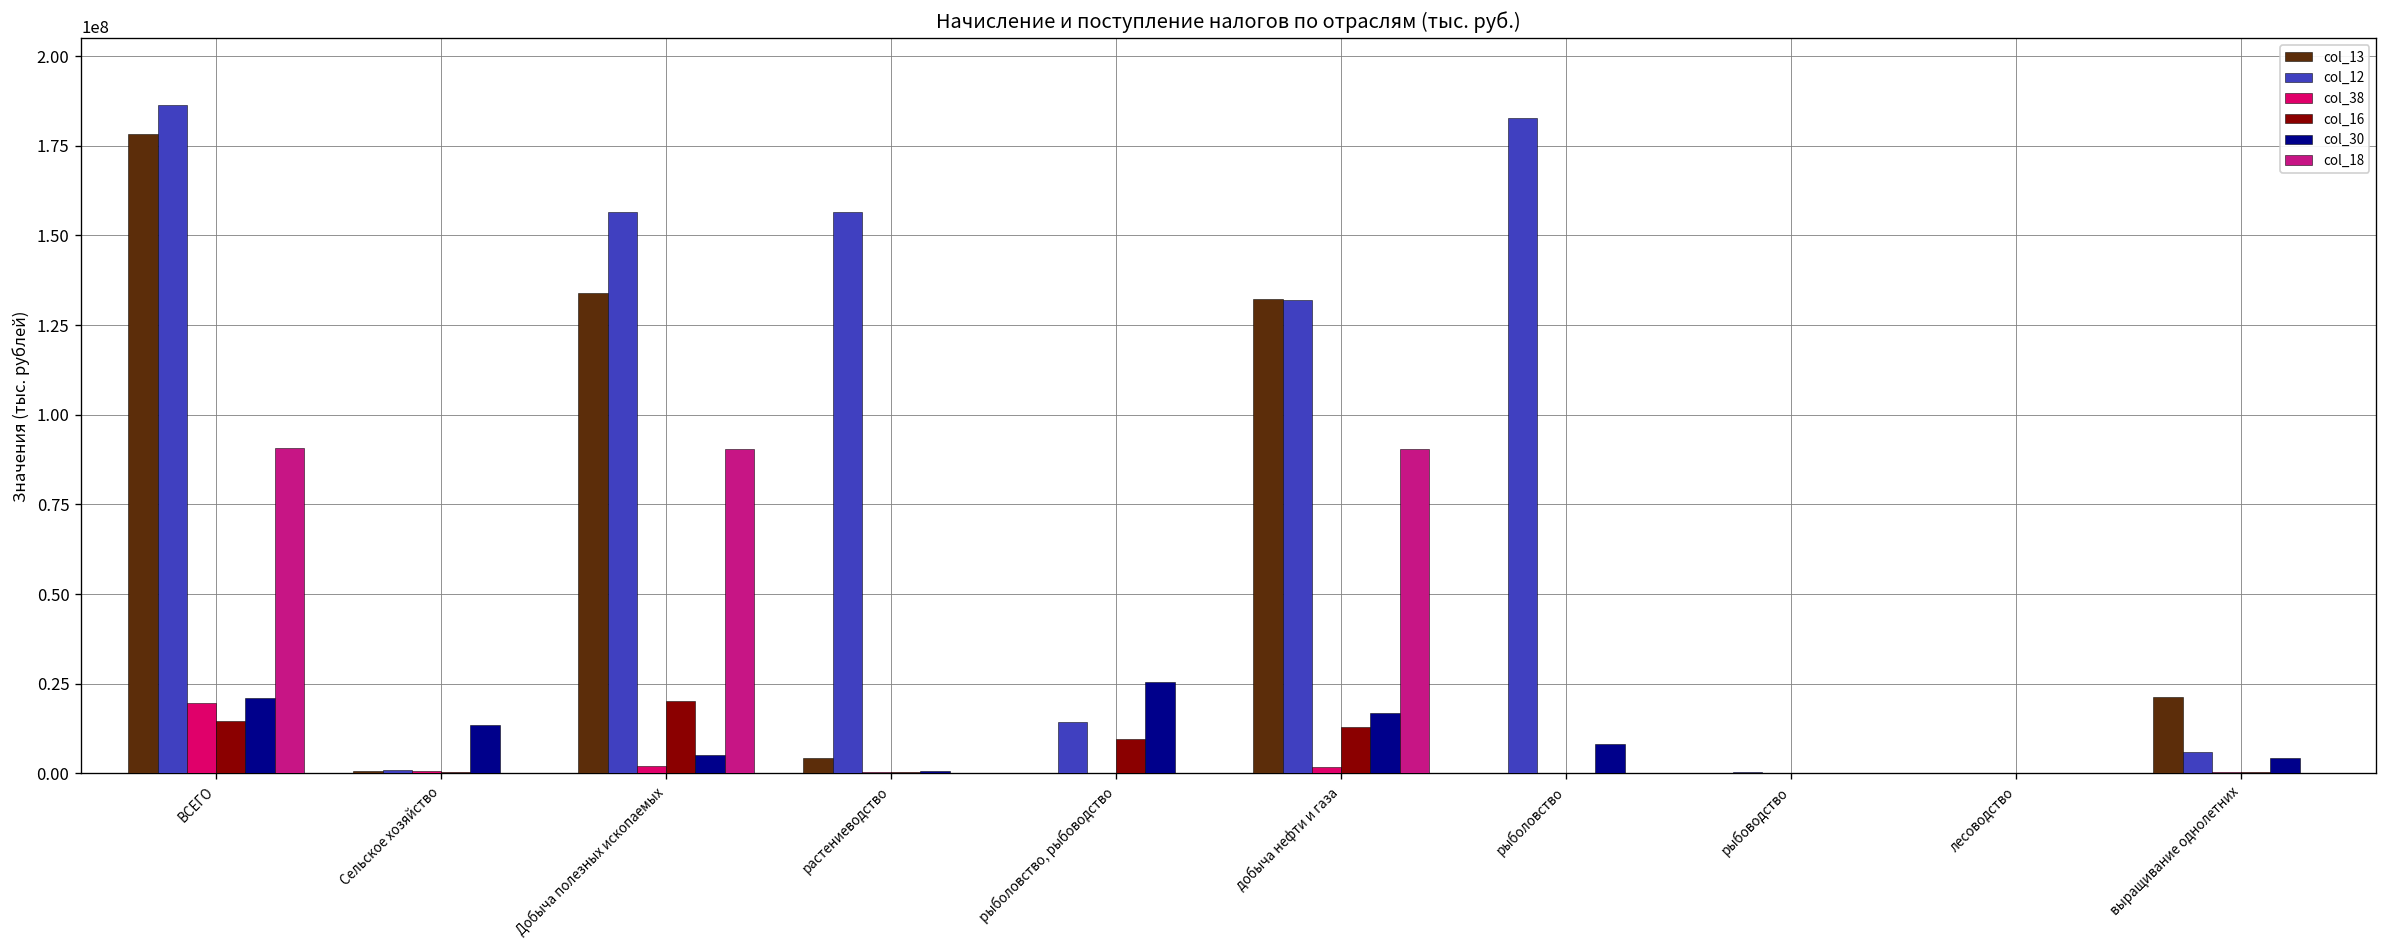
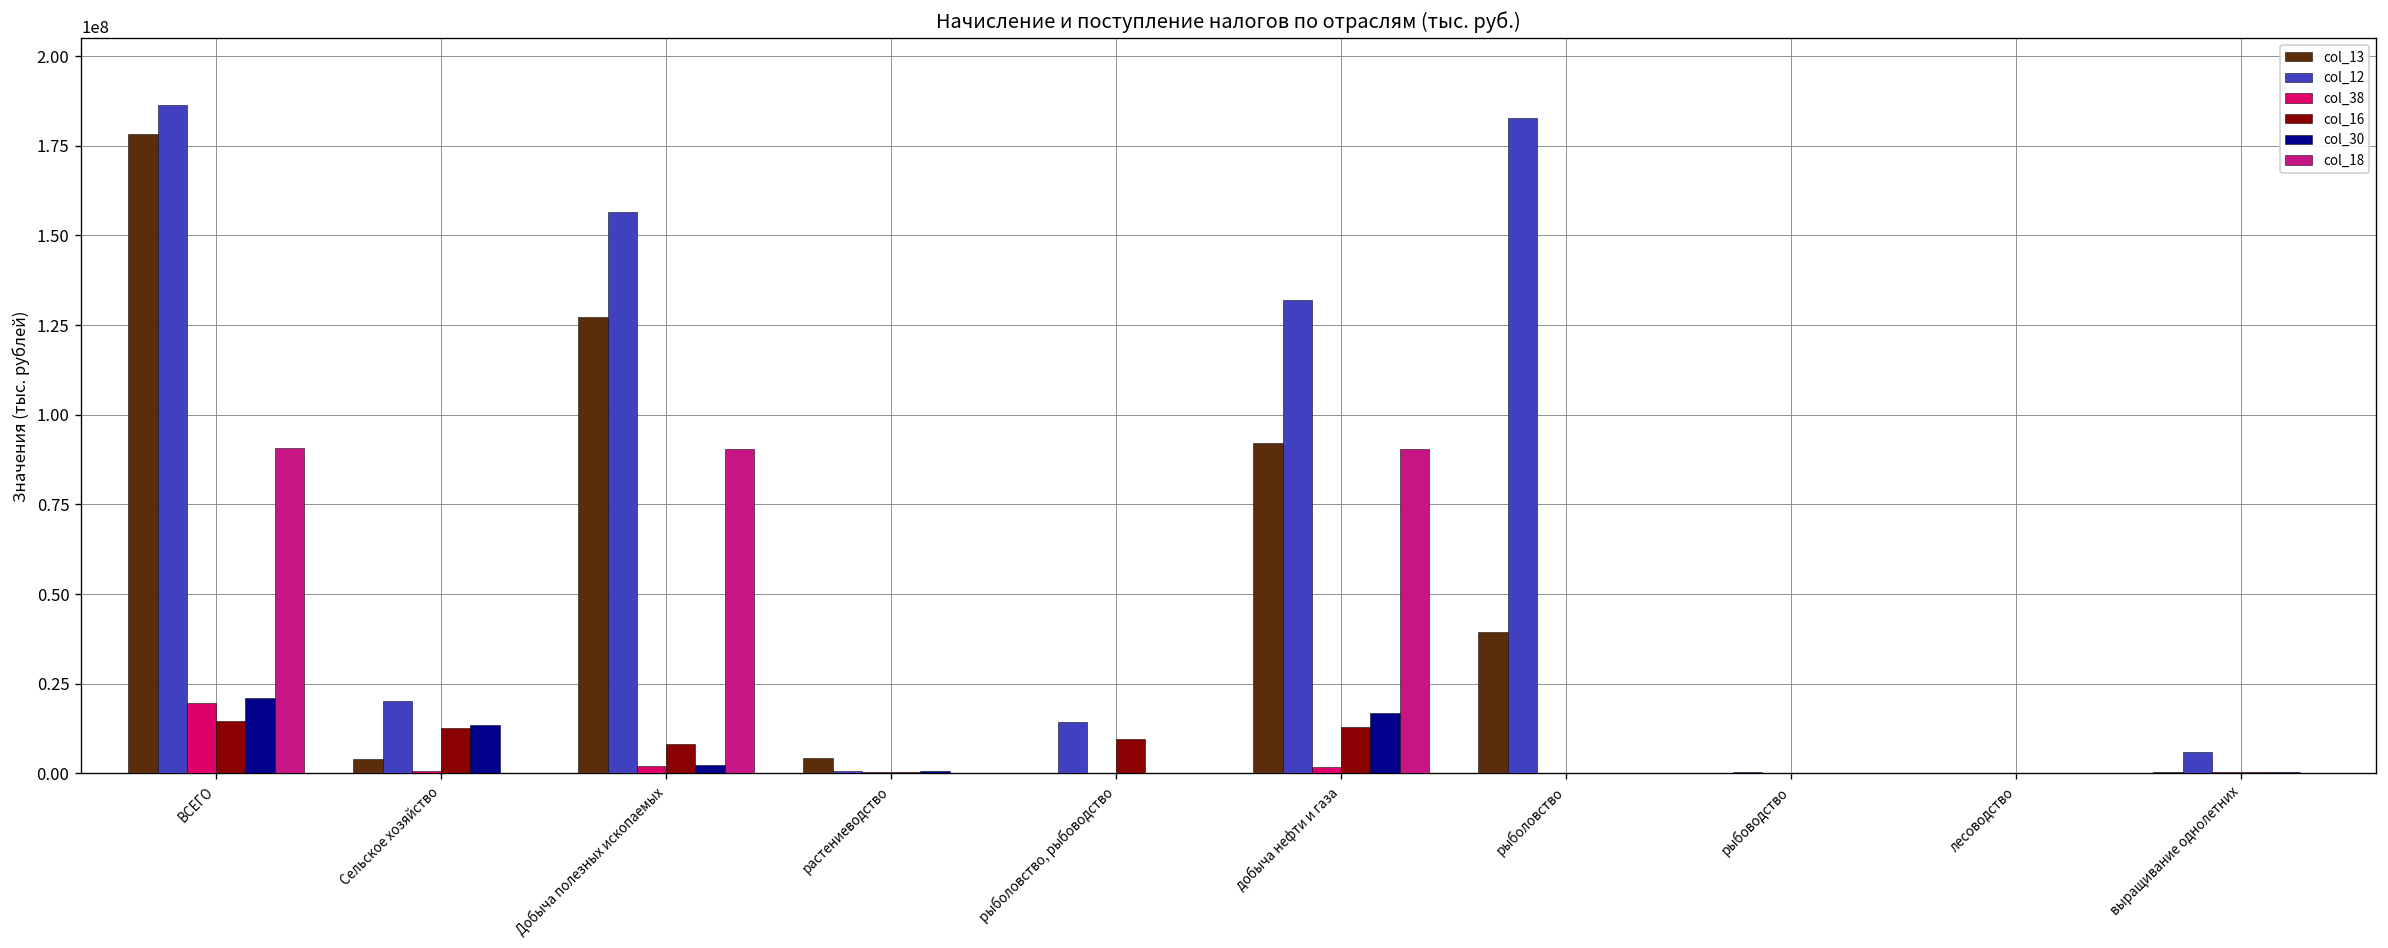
  {
    "col_13": {
      "ВСЕГО": 178000000,
-     "Сельское хозяйство": 1000000,
-     "Добыча полезных ископаемых": 134000000,
+     "Сельское хозяйство": 4000000,
+     "Добыча полезных ископаемых": 127000000,
      "растениеводство": 4000000,
-     "добыча нефти и газа": 132000000,
-     "рыболовство": 0,
-     "выращивание однолетних": 21000000
+     "добыча нефти и газа": 92000000,
+     "рыболовство": 39000000,
+     "выращивание однолетних": 0
    },
    "col_12": {
      "ВСЕГО": 186000000,
-     "Сельское хозяйство": 1000000,
+     "Сельское хозяйство": 20000000,
      "Добыча полезных ископаемых": 156000000,
-     "растениеводство": 156000000,
+     "растениеводство": 1000000,
      "рыболовство, рыбоводство": 14000000,
      "добыча нефти и газа": 132000000,
      "рыболовство": 183000000,
      "выращивание однолетних": 6000000
    },
    "col_16": {
      "ВСЕГО": 15000000,
-     "Сельское хозяйство": 0,
-     "Добыча полезных ископаемых": 20000000,
+     "Сельское хозяйство": 13000000,
+     "Добыча полезных ископаемых": 8000000,
      "рыболовство, рыбоводство": 10000000,
      "добыча нефти и газа": 13000000
    },
    "col_30": {
      "ВСЕГО": 21000000,
      "Сельское хозяйство": 13000000,
-     "Добыча полезных ископаемых": 5000000,
-     "рыболовство, рыбоводство": 26000000,
+     "Добыча полезных ископаемых": 2000000,
+     "рыболовство, рыбоводство": 0,
      "добыча нефти и газа": 17000000,
-     "рыболовство": 8000000,
-     "выращивание однолетних": 4000000
+     "рыболовство": 0,
+     "выращивание однолетних": 0
    }
  }
